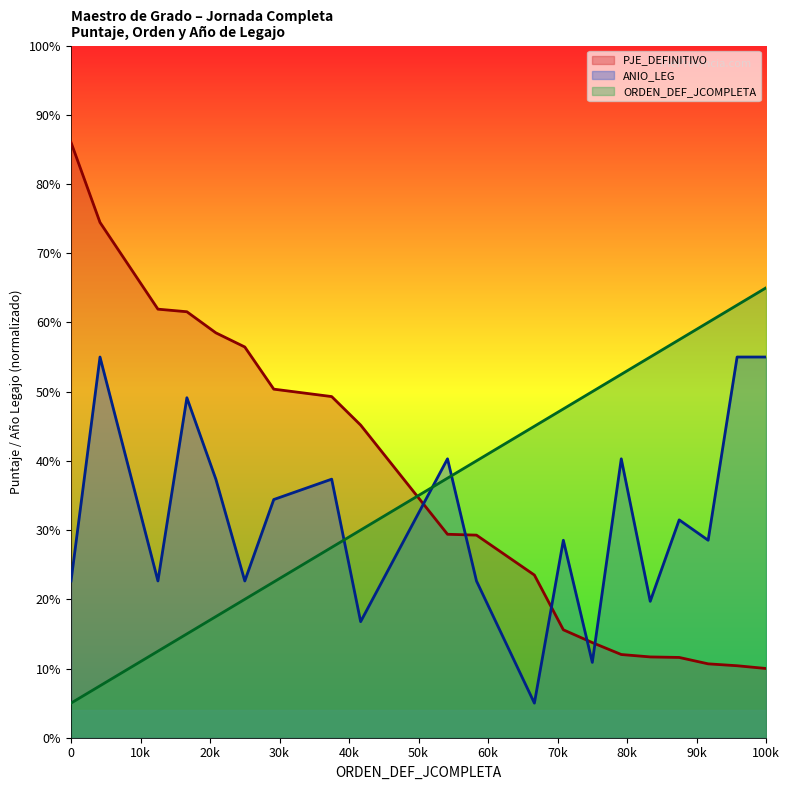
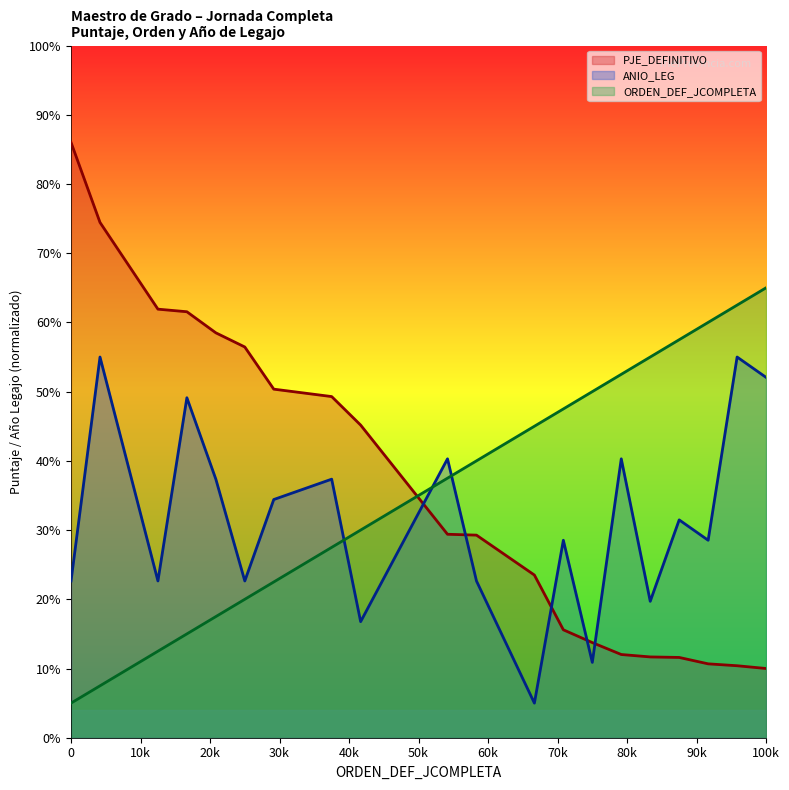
  {
    "PJE_DEFINITIVO": {
      "0": "86%",
      "100k": "10%"
    },
    "ANIO_LEG": {
      "0": "23%",
-     "100k": "55%"
+     "100k": "52%"
    },
    "ORDEN_DEF_JCOMPLETA": {
      "0": "5%",
      "100k": "65%"
    }
  }
